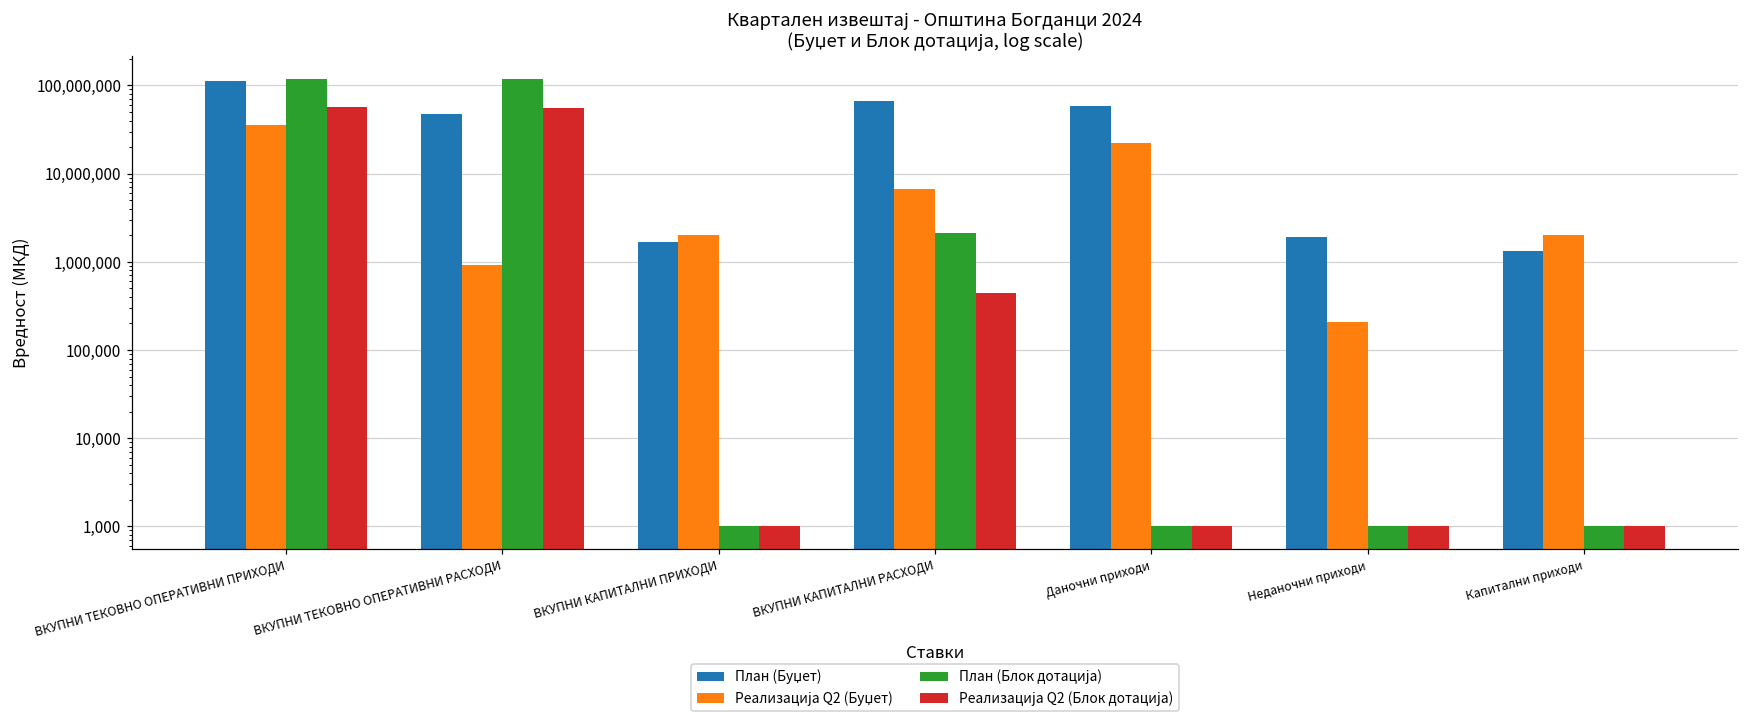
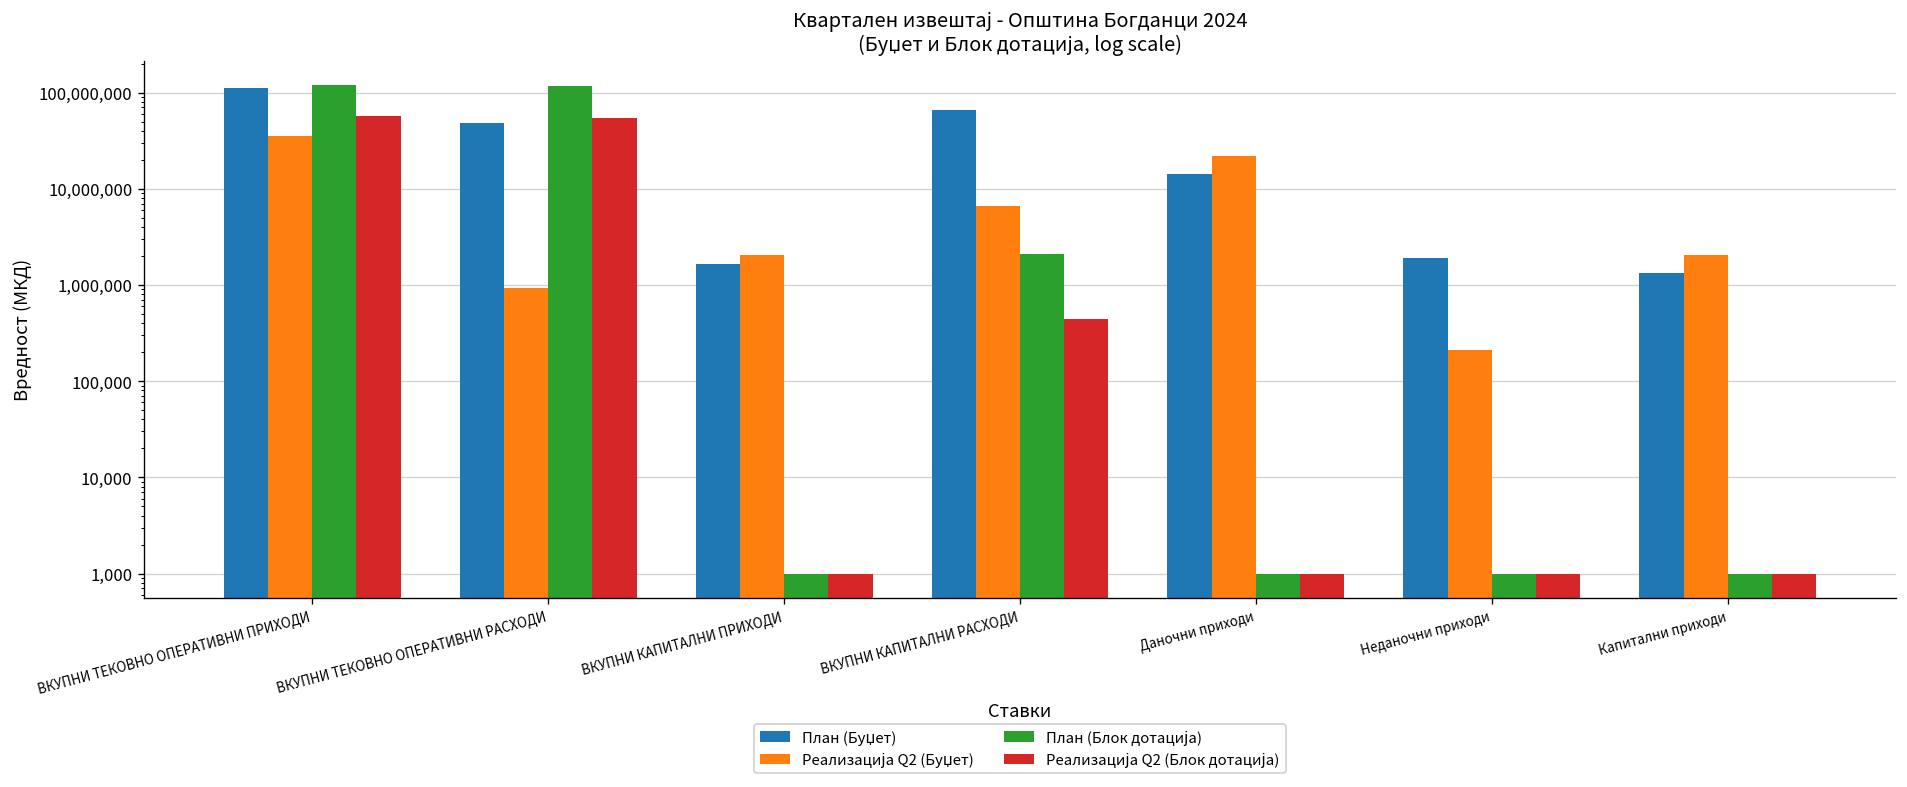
  {
    "План (Буџет)": {
      "ВКУПНИ ТЕКОВНО ОПЕРАТИВНИ ПРИХОДИ": "110,000,000",
      "ВКУПНИ ТЕКОВНО ОПЕРАТИВНИ РАСХОДИ": "50,000,000",
      "ВКУПНИ КАПИТАЛНИ ПРИХОДИ": "1,700,000",
      "ВКУПНИ КАПИТАЛНИ РАСХОДИ": "70,000,000",
-     "Даночни приходи": "60,000,000",
+     "Даночни приходи": "14,000,000",
      "Неданочни приходи": "1,900,000",
      "Капитални приходи": "1,300,000"
    },
    "Реализација Q2 (Буџет)": {
      "ВКУПНИ ТЕКОВНО ОПЕРАТИВНИ ПРИХОДИ": "40,000,000",
      "ВКУПНИ ТЕКОВНО ОПЕРАТИВНИ РАСХОДИ": "900,000",
      "ВКУПНИ КАПИТАЛНИ ПРИХОДИ": "2,000,000",
      "ВКУПНИ КАПИТАЛНИ РАСХОДИ": "7,000,000",
      "Даночни приходи": "22,000,000",
      "Неданочни приходи": "210,000",
      "Капитални приходи": "2,000,000"
    },
    "План (Блок дотација)": {
      "ВКУПНИ ТЕКОВНО ОПЕРАТИВНИ ПРИХОДИ": "120,000,000",
      "ВКУПНИ ТЕКОВНО ОПЕРАТИВНИ РАСХОДИ": "120,000,000",
      "ВКУПНИ КАПИТАЛНИ ПРИХОДИ": "1,000",
      "ВКУПНИ КАПИТАЛНИ РАСХОДИ": "2,100,000",
      "Даночни приходи": "1,000",
      "Неданочни приходи": "1,000",
      "Капитални приходи": "1,000"
    },
    "Реализација Q2 (Блок дотација)": {
      "ВКУПНИ ТЕКОВНО ОПЕРАТИВНИ ПРИХОДИ": "60,000,000",
      "ВКУПНИ ТЕКОВНО ОПЕРАТИВНИ РАСХОДИ": "50,000,000",
      "ВКУПНИ КАПИТАЛНИ ПРИХОДИ": "1,000",
      "ВКУПНИ КАПИТАЛНИ РАСХОДИ": "400,000",
      "Даночни приходи": "1,000",
      "Неданочни приходи": "1,000",
      "Капитални приходи": "1,000"
    }
  }
